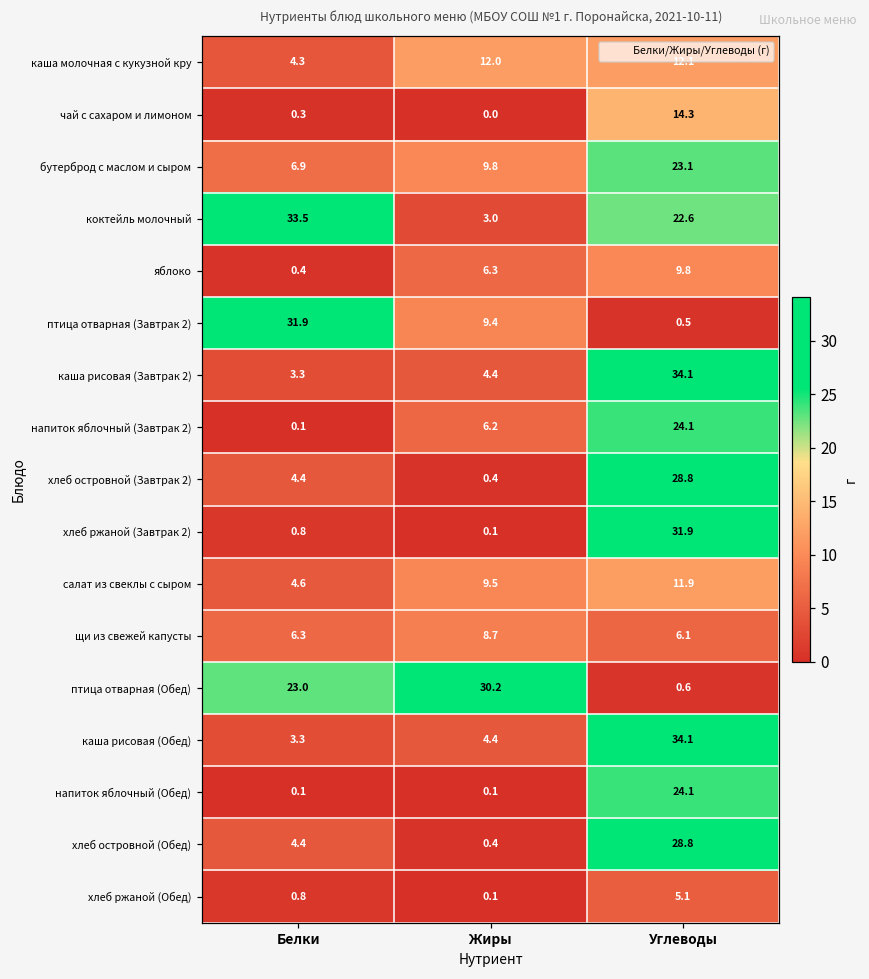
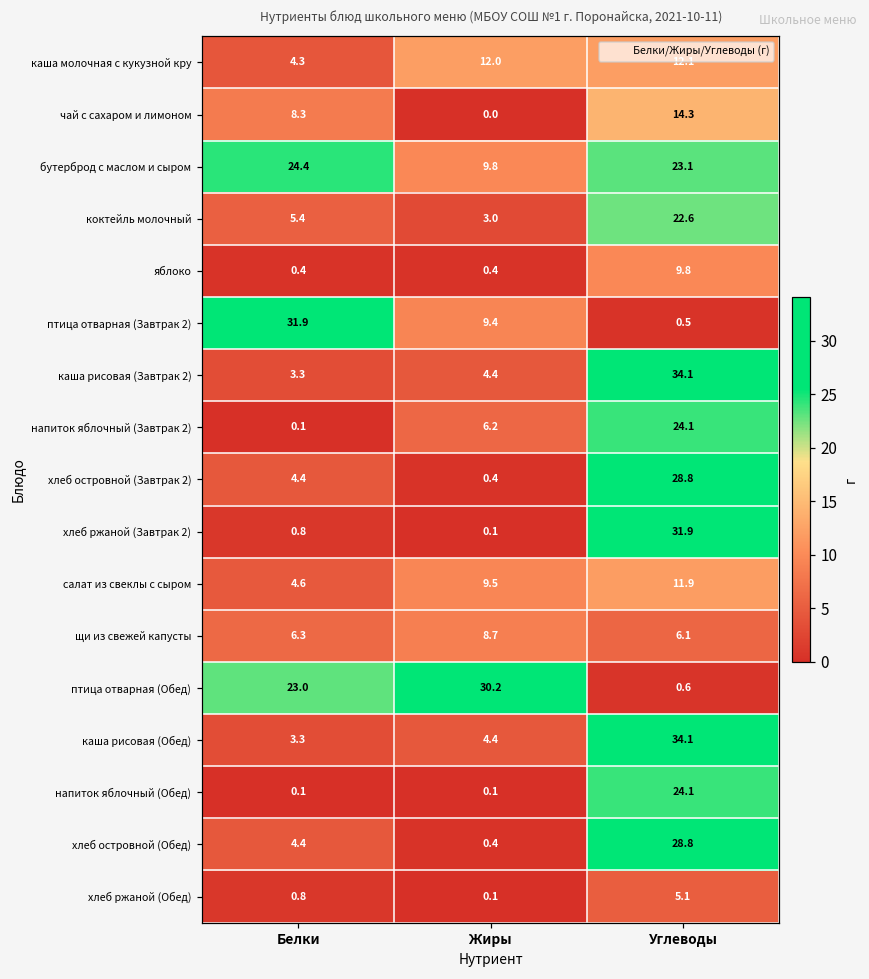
  {
    "каша молочная с кукузной кру": {
      "Белки": 4.3,
      "Жиры": 12.0
    },
    "чай с сахаром и лимоном": {
-     "Белки": 0.3,
+     "Белки": 8.3,
      "Жиры": 0.0,
      "Углеводы": 14.3
    },
    "бутерброд с маслом и сыром": {
-     "Белки": 6.9,
+     "Белки": 24.4,
      "Жиры": 9.8,
      "Углеводы": 23.1
    },
    "коктейль молочный": {
-     "Белки": 33.5,
+     "Белки": 5.4,
      "Жиры": 3.0,
      "Углеводы": 22.6
    },
    "яблоко": {
      "Белки": 0.4,
-     "Жиры": 6.3,
+     "Жиры": 0.4,
      "Углеводы": 9.8
    },
    "птица отварная (Завтрак 2)": {
      "Белки": 31.9,
      "Жиры": 9.4,
      "Углеводы": 0.5
    },
    "каша рисовая (Завтрак 2)": {
      "Белки": 3.3,
      "Жиры": 4.4,
      "Углеводы": 34.1
    },
    "напиток яблочный (Завтрак 2)": {
      "Белки": 0.1,
      "Жиры": 6.2,
      "Углеводы": 24.1
    },
    "хлеб островной (Завтрак 2)": {
      "Белки": 4.4,
      "Жиры": 0.4,
      "Углеводы": 28.8
    },
    "хлеб ржаной (Завтрак 2)": {
      "Белки": 0.8,
      "Жиры": 0.1,
      "Углеводы": 31.9
    },
    "салат из свеклы с сыром": {
      "Белки": 4.6,
      "Жиры": 9.5,
      "Углеводы": 11.9
    },
    "щи из свежей капусты": {
      "Белки": 6.3,
      "Жиры": 8.7,
      "Углеводы": 6.1
    },
    "птица отварная (Обед)": {
      "Белки": 23.0,
      "Жиры": 30.2,
      "Углеводы": 0.6
    },
    "каша рисовая (Обед)": {
      "Белки": 3.3,
      "Жиры": 4.4,
      "Углеводы": 34.1
    },
    "напиток яблочный (Обед)": {
      "Белки": 0.1,
      "Жиры": 0.1,
      "Углеводы": 24.1
    },
    "хлеб островной (Обед)": {
      "Белки": 4.4,
      "Жиры": 0.4,
      "Углеводы": 28.8
    },
    "хлеб ржаной (Обед)": {
      "Белки": 0.8,
      "Жиры": 0.1,
      "Углеводы": 5.1
    }
  }
